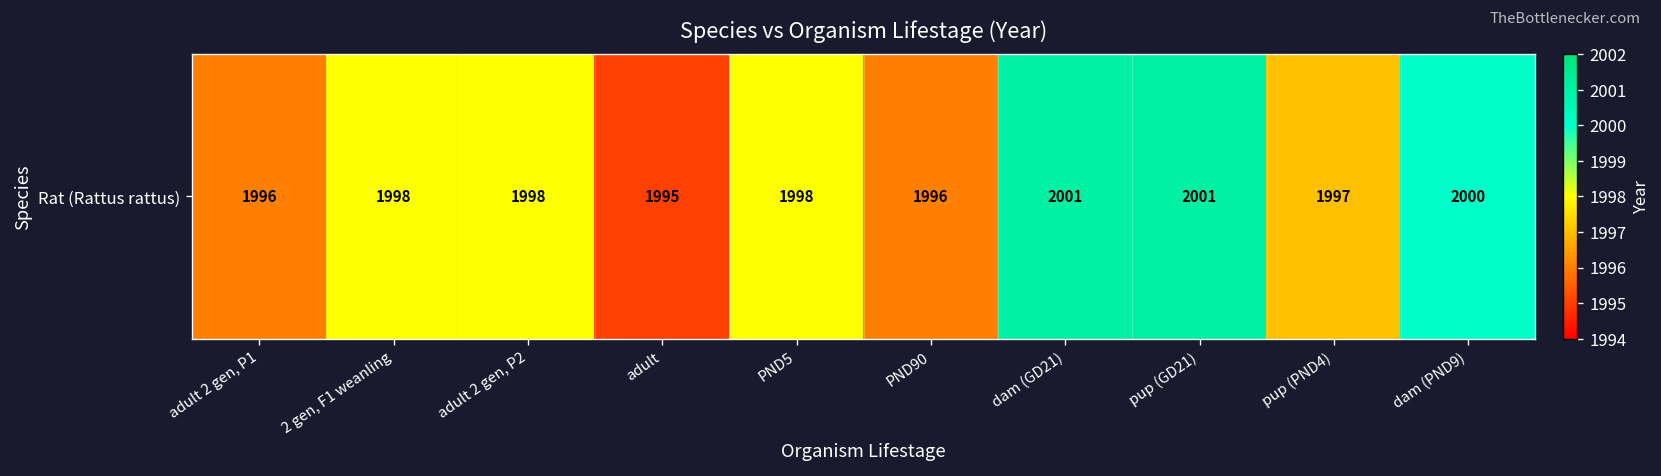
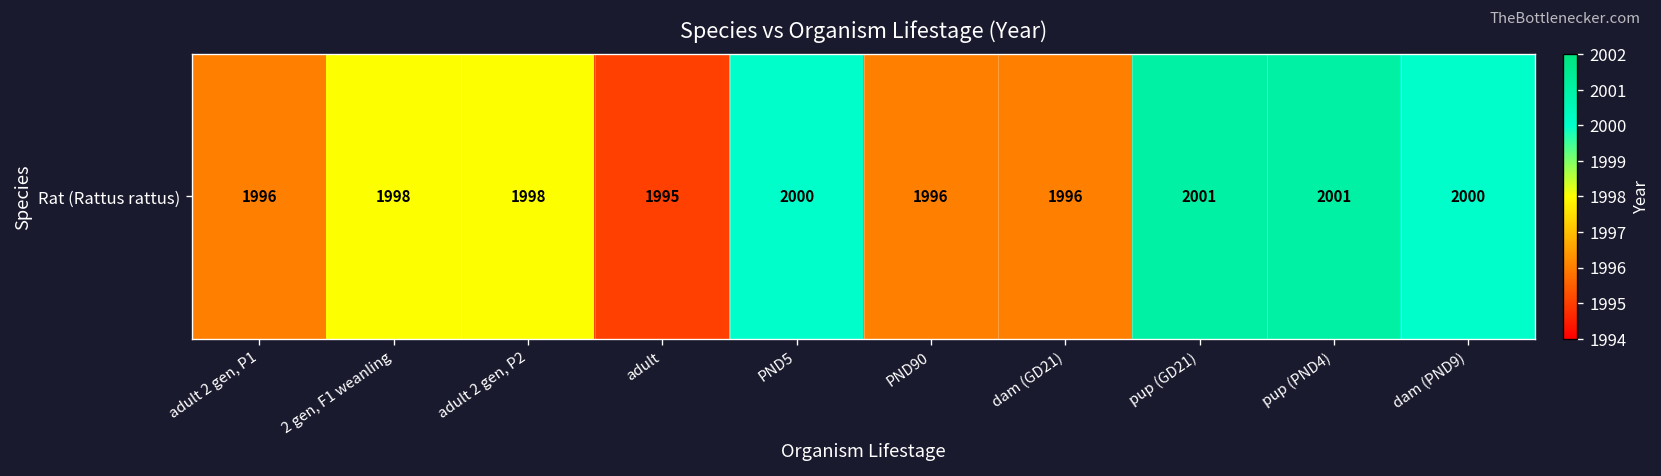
  {
    "Rat (Rattus rattus)": {
      "adult 2 gen, P1": 1996,
      "2 gen, F1 weanling": 1998,
      "adult 2 gen, P2": 1998,
      "adult": 1995,
-     "PND5": 1998,
+     "PND5": 2000,
      "PND90": 1996,
-     "dam (GD21)": 2001,
+     "dam (GD21)": 1996,
      "pup (GD21)": 2001,
-     "pup (PND4)": 1997,
+     "pup (PND4)": 2001,
      "dam (PND9)": 2000
    }
  }
